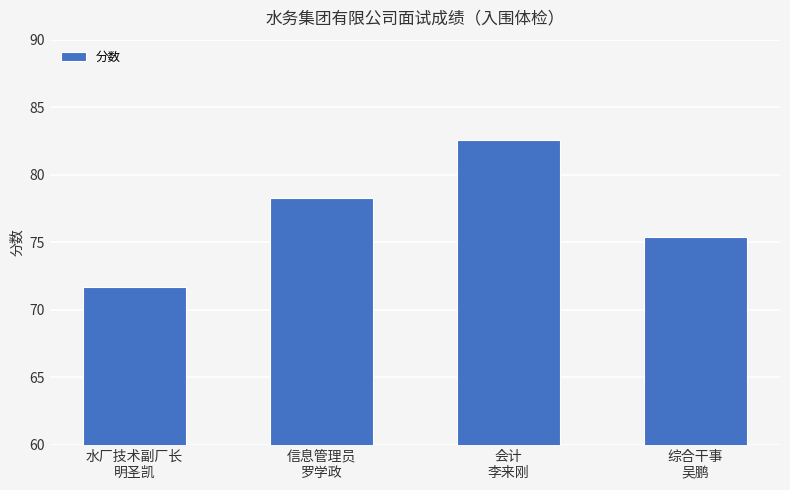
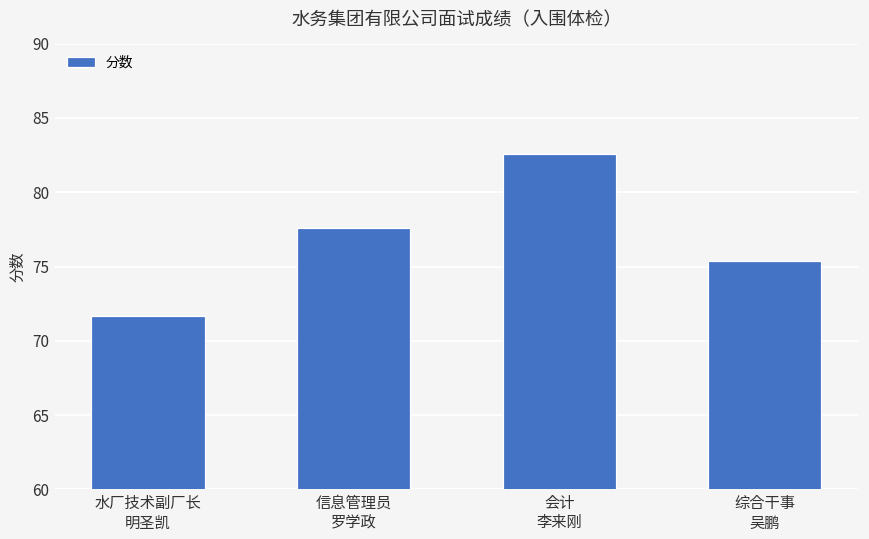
  {
    "水厂技术副厂长 明圣凯": 71.7,
-   "信息管理员 罗学政": 78.3,
+   "信息管理员 罗学政": 77.6,
    "会计 李来刚": 82.6,
    "综合干事 吴鹏": 75.4
  }
